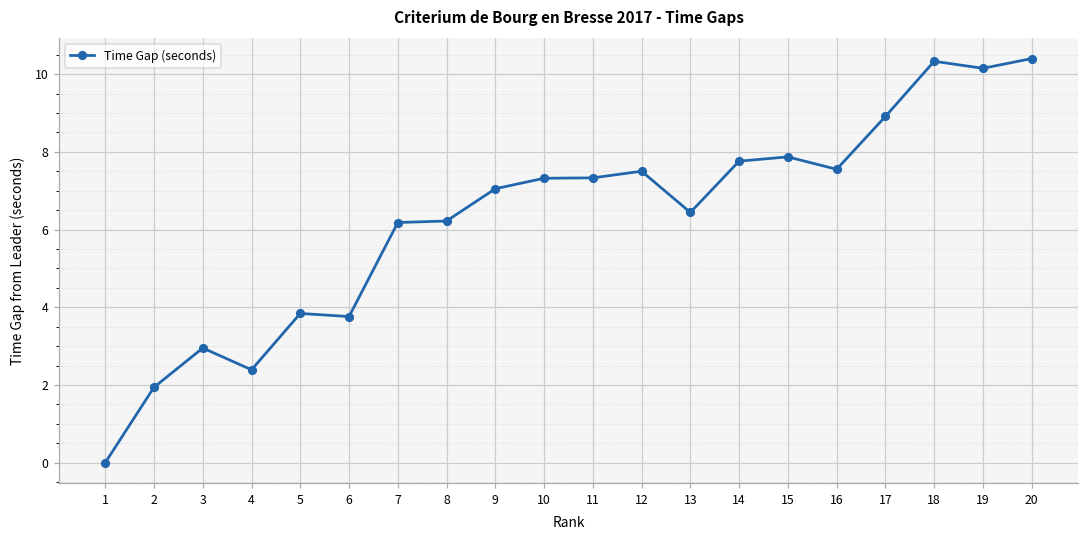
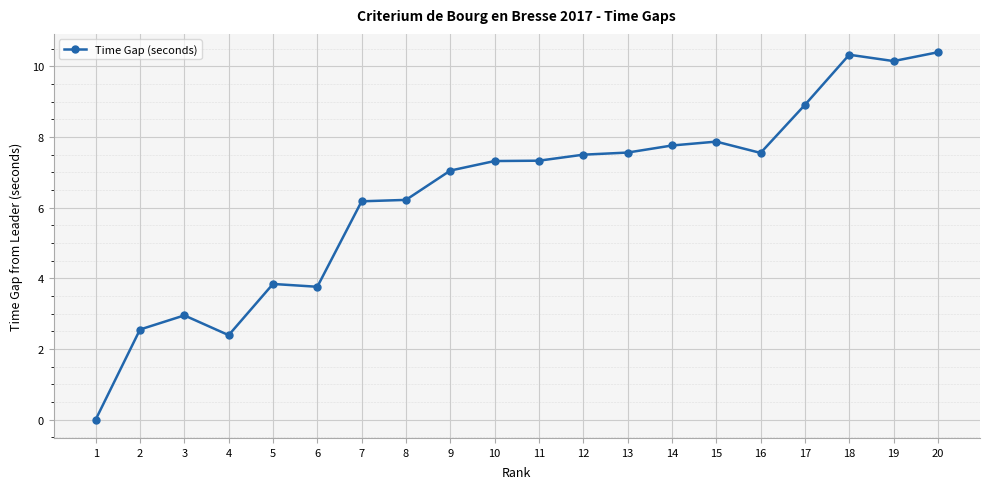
  {
    "1": 0.0,
-   "2": 1.9,
+   "2": 2.6,
    "3": 3.0,
    "4": 2.4,
    "5": 3.8,
    "6": 3.8,
    "7": 6.2,
    "8": 6.2,
    "9": 7.1,
    "10": 7.3,
    "11": 7.3,
    "12": 7.5,
-   "13": 6.4,
+   "13": 7.6,
    "14": 7.8,
    "15": 7.9,
    "16": 7.6,
    "17": 8.9,
    "18": 10.3,
    "19": 10.2,
    "20": 10.4
  }
